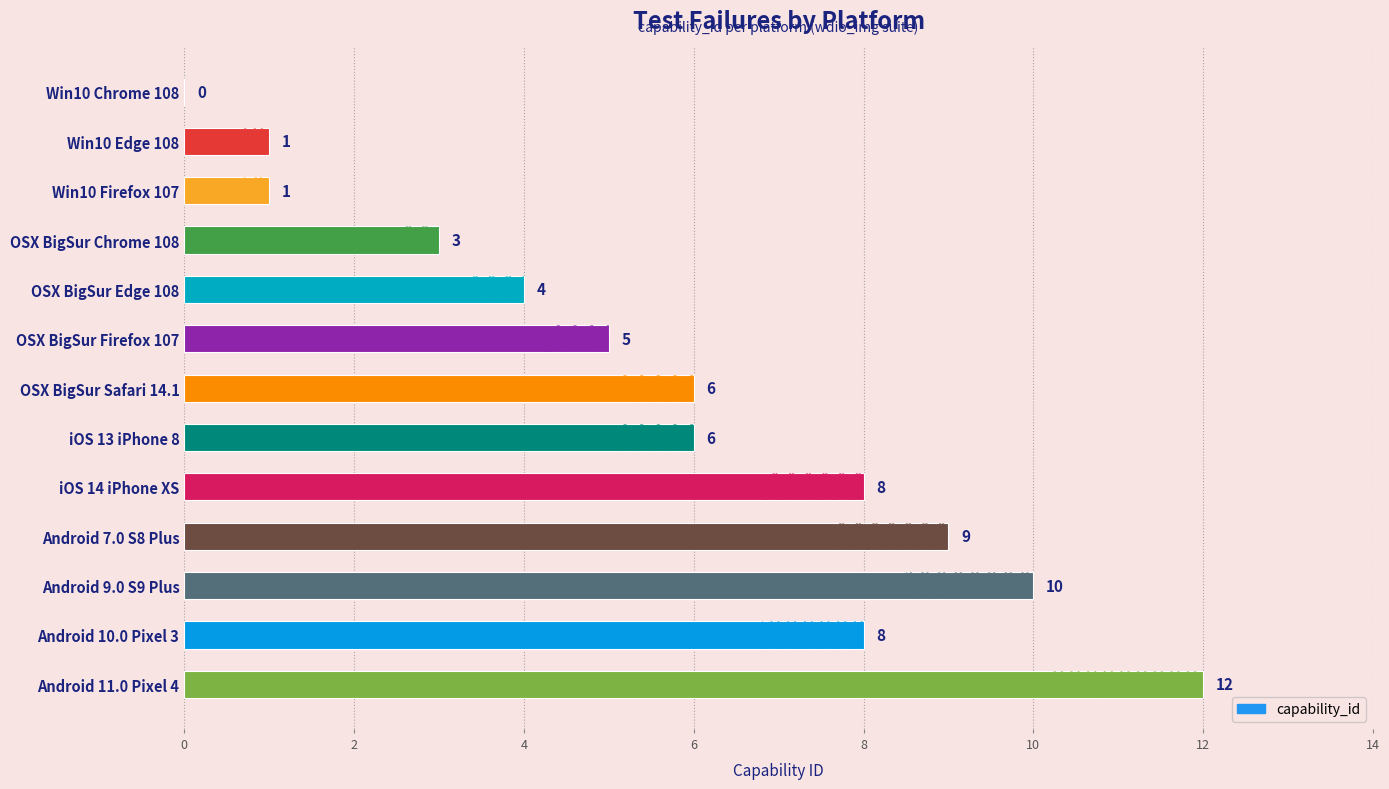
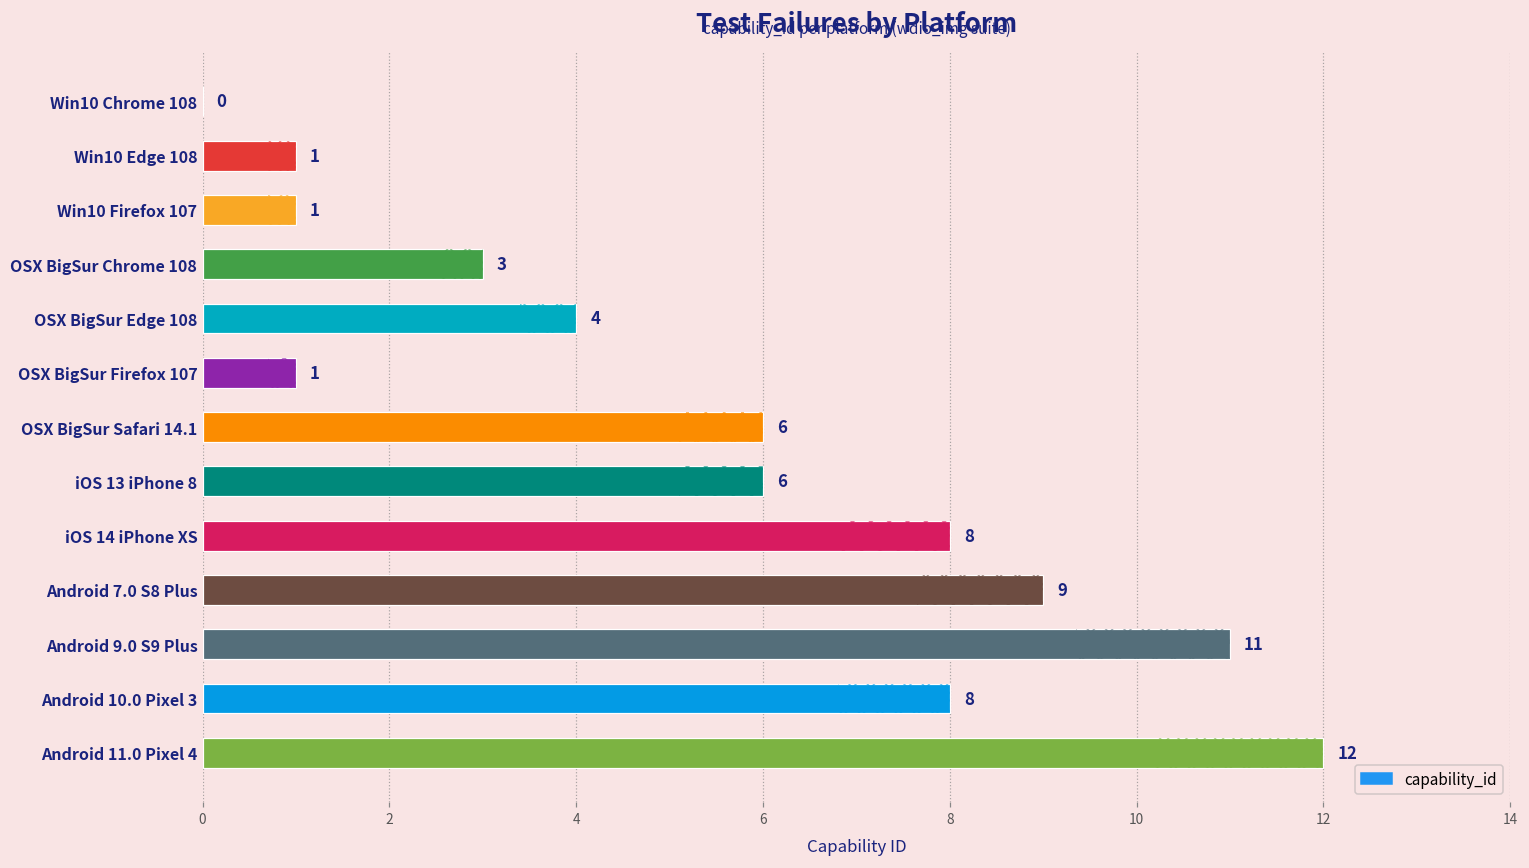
  {
    "capability_id": {
      "Win10 Chrome 108": 0,
      "Win10 Edge 108": 1,
      "Win10 Firefox 107": 1,
      "OSX BigSur Chrome 108": 3,
      "OSX BigSur Edge 108": 4,
-     "OSX BigSur Firefox 107": 5,
+     "OSX BigSur Firefox 107": 1,
      "OSX BigSur Safari 14.1": 6,
      "iOS 13 iPhone 8": 6,
      "iOS 14 iPhone XS": 8,
      "Android 7.0 S8 Plus": 9,
-     "Android 9.0 S9 Plus": 10,
+     "Android 9.0 S9 Plus": 11,
      "Android 10.0 Pixel 3": 8,
      "Android 11.0 Pixel 4": 12
    }
  }
